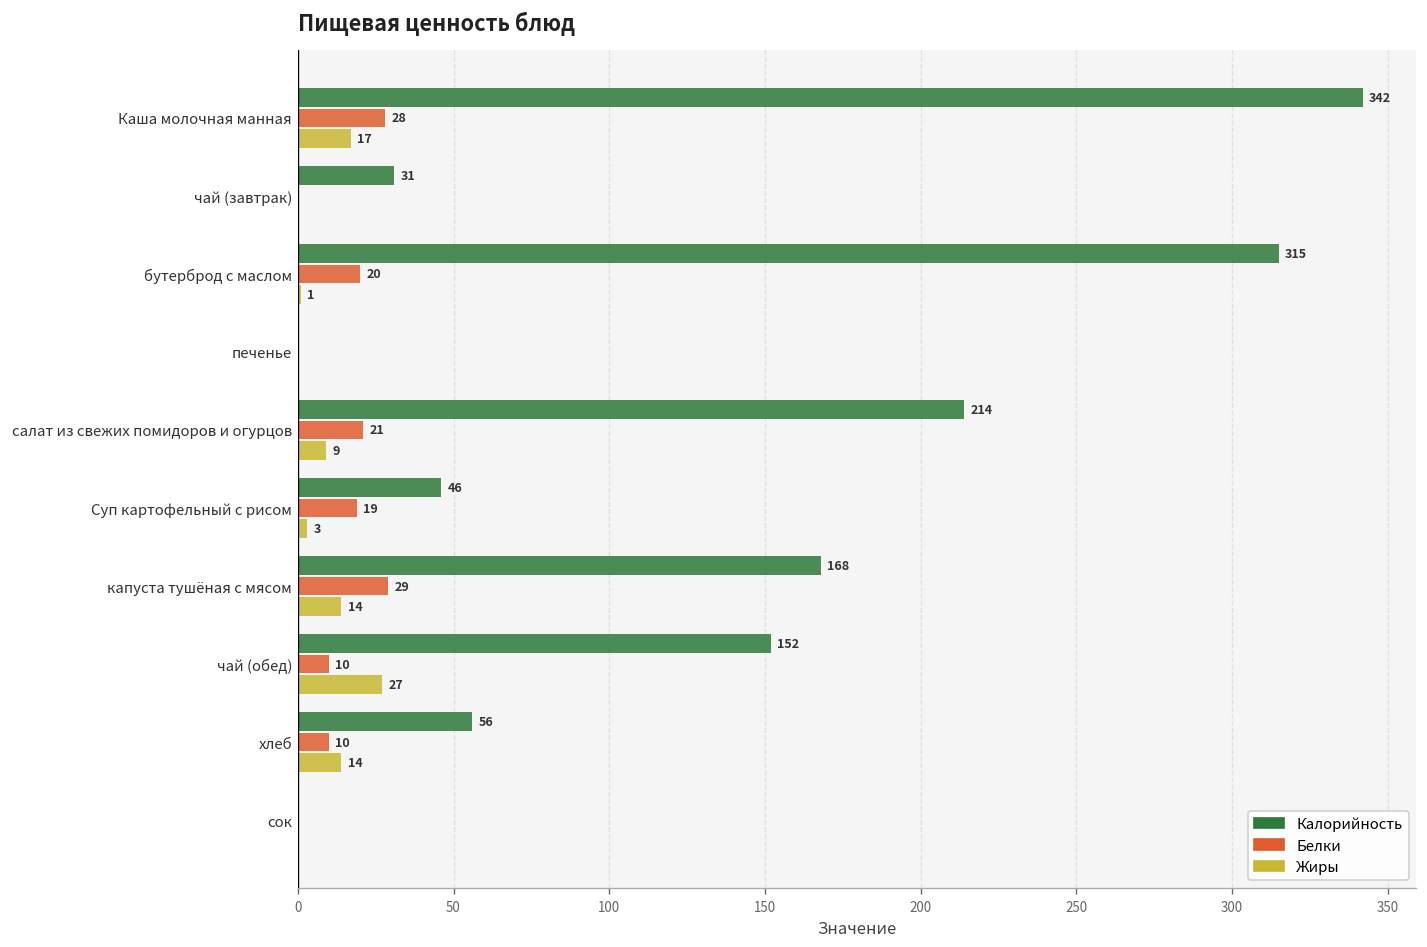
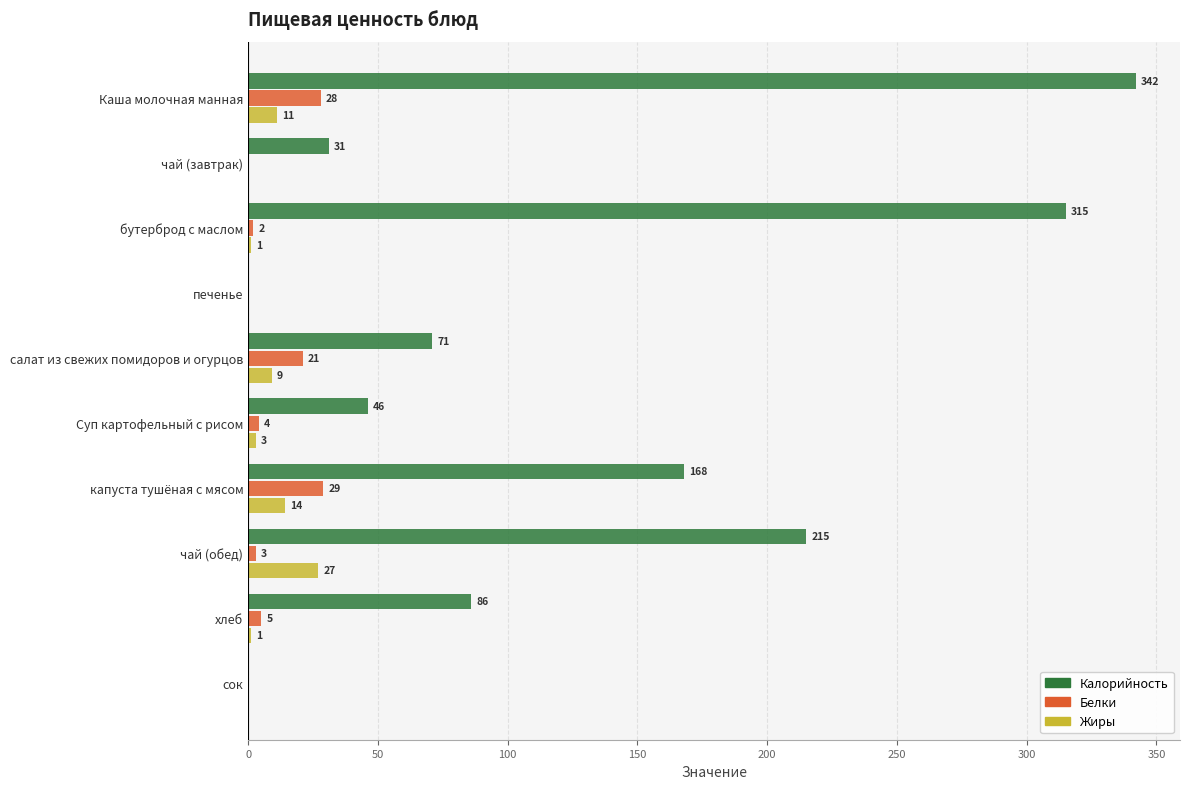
  {
    "Калорийность": {
      "Каша молочная манная": 342,
      "чай (завтрак)": 31,
      "бутерброд с маслом": 315,
-     "салат из свежих помидоров и огурцов": 214,
+     "салат из свежих помидоров и огурцов": 71,
      "Суп картофельный с рисом": 46,
      "капуста тушёная с мясом": 168,
-     "чай (обед)": 152,
-     "хлеб": 56
+     "чай (обед)": 215,
+     "хлеб": 86
    },
    "Белки": {
      "Каша молочная манная": 28,
-     "бутерброд с маслом": 20,
+     "бутерброд с маслом": 2,
      "салат из свежих помидоров и огурцов": 21,
-     "Суп картофельный с рисом": 19,
+     "Суп картофельный с рисом": 4,
      "капуста тушёная с мясом": 29,
-     "чай (обед)": 10,
-     "хлеб": 10
+     "чай (обед)": 3,
+     "хлеб": 5
    },
    "Жиры": {
-     "Каша молочная манная": 17,
+     "Каша молочная манная": 11,
      "бутерброд с маслом": 1,
      "салат из свежих помидоров и огурцов": 9,
      "Суп картофельный с рисом": 3,
      "капуста тушёная с мясом": 14,
      "чай (обед)": 27,
-     "хлеб": 14
+     "хлеб": 1
    }
  }
